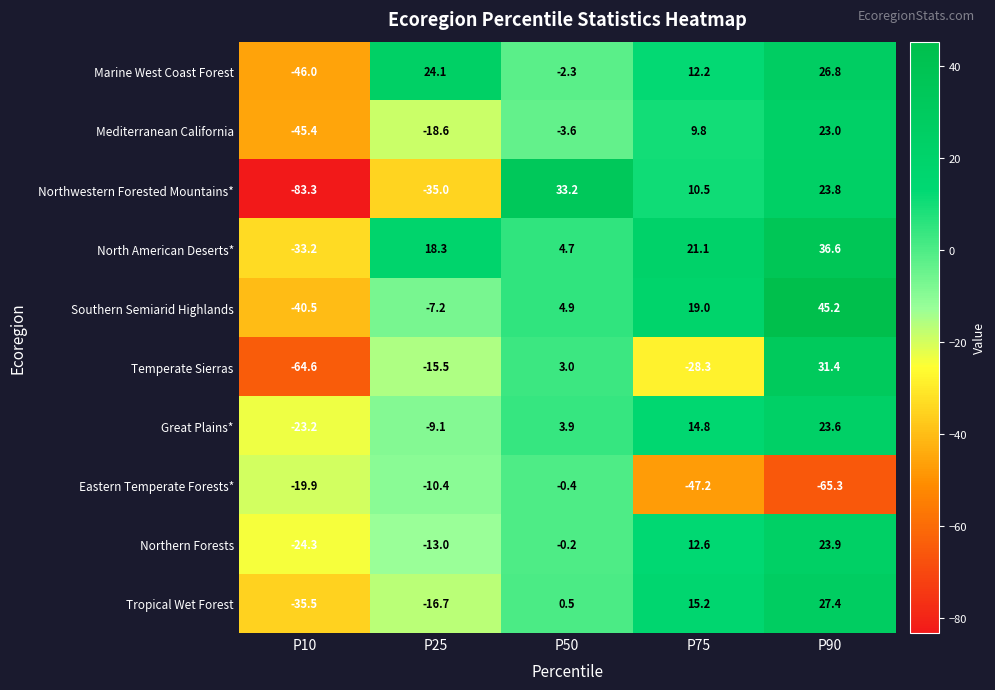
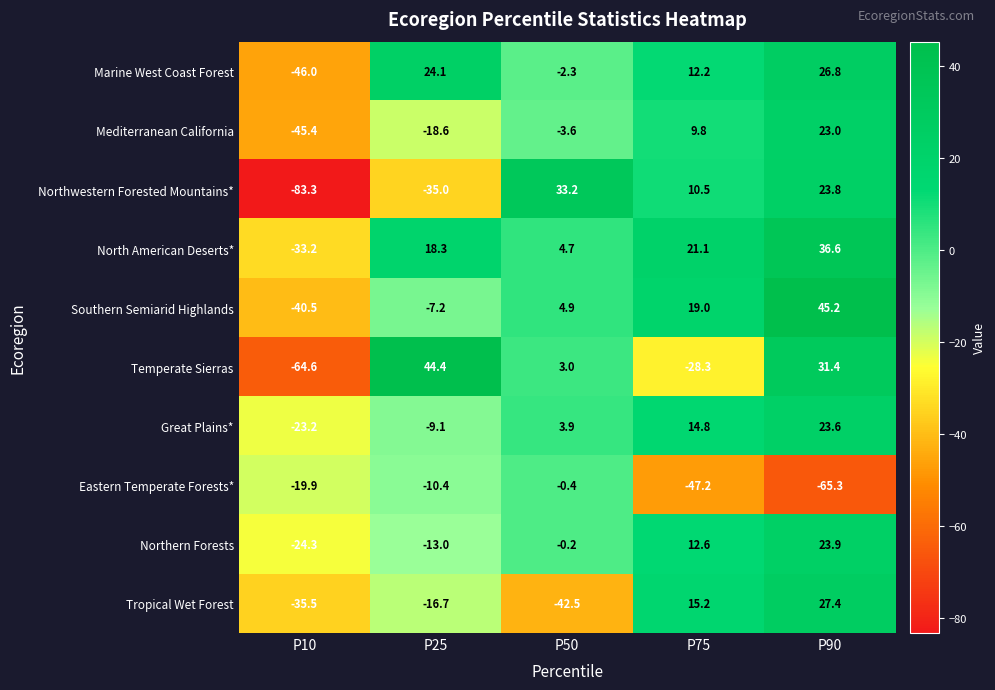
  {
    "Marine West Coast Forest": {
      "P10": -46.0,
      "P25": 24.1,
      "P50": -2.3,
      "P75": 12.2,
      "P90": 26.8
    },
    "Mediterranean California": {
      "P10": -45.4,
      "P25": -18.6,
      "P50": -3.6,
      "P75": 9.8,
      "P90": 23.0
    },
    "Northwestern Forested Mountains*": {
      "P10": -83.3,
      "P25": -35.0,
      "P50": 33.2,
      "P75": 10.5,
      "P90": 23.8
    },
    "North American Deserts*": {
      "P10": -33.2,
      "P25": 18.3,
      "P50": 4.7,
      "P75": 21.1,
      "P90": 36.6
    },
    "Southern Semiarid Highlands": {
      "P10": -40.5,
      "P25": -7.2,
      "P50": 4.9,
      "P75": 19.0,
      "P90": 45.2
    },
    "Temperate Sierras": {
      "P10": -64.6,
-     "P25": -15.5,
+     "P25": 44.4,
      "P50": 3.0,
      "P75": -28.3,
      "P90": 31.4
    },
    "Great Plains*": {
      "P10": -23.2,
      "P25": -9.1,
      "P50": 3.9,
      "P75": 14.8,
      "P90": 23.6
    },
    "Eastern Temperate Forests*": {
      "P10": -19.9,
      "P25": -10.4,
      "P50": -0.4,
      "P75": -47.2,
      "P90": -65.3
    },
    "Northern Forests": {
      "P10": -24.3,
      "P25": -13.0,
      "P50": -0.2,
      "P75": 12.6,
      "P90": 23.9
    },
    "Tropical Wet Forest": {
      "P10": -35.5,
      "P25": -16.7,
-     "P50": 0.5,
+     "P50": -42.5,
      "P75": 15.2,
      "P90": 27.4
    }
  }
